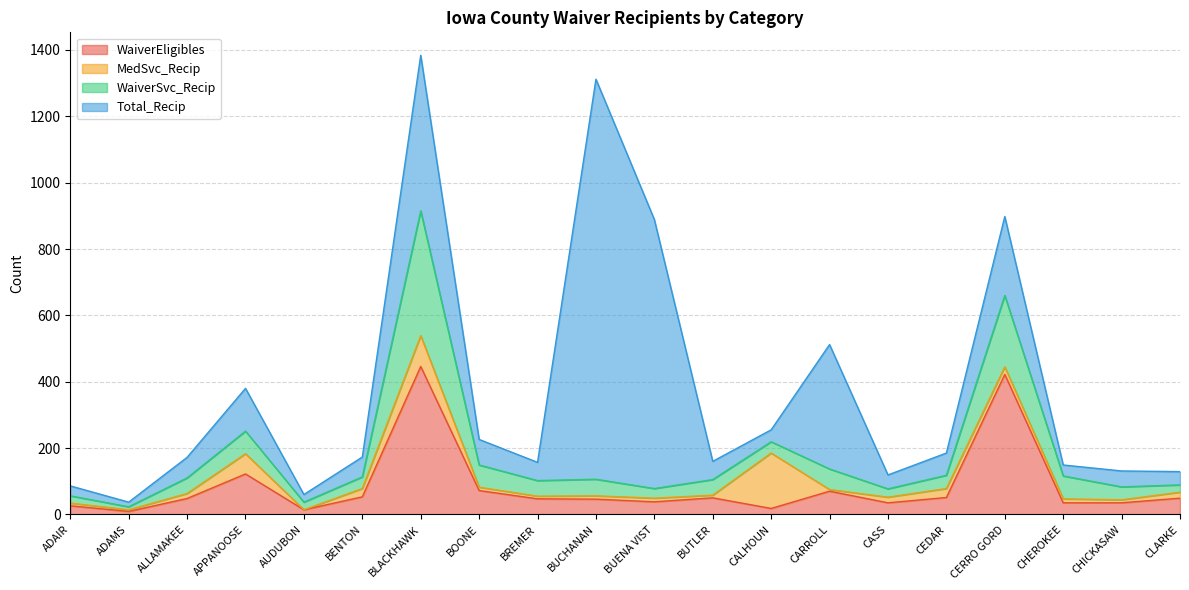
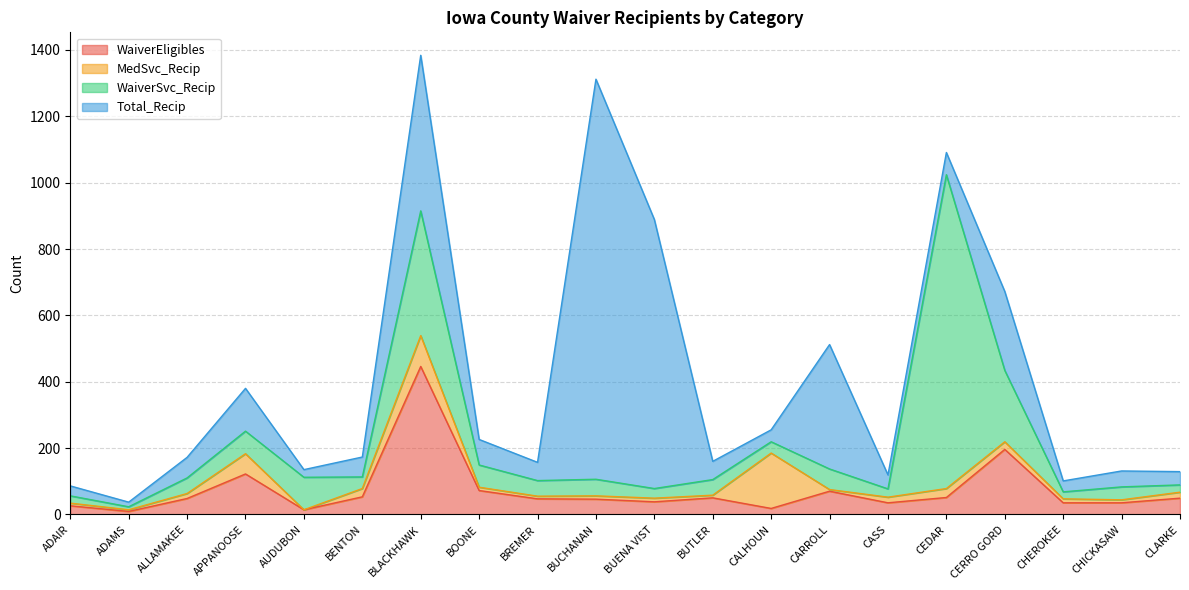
  {
    "WaiverEligibles": {
      "ADAIR": 30,
      "ALLAMAKEE": 50,
      "APPANOOSE": 120,
      "BENTON": 50,
      "BLACKHAWK": 450,
      "BOONE": 70,
      "BREMER": 50,
      "BUCHANAN": 50,
      "BUENA VIST": 40,
      "BUTLER": 50,
      "CALHOUN": 20,
      "CASS": 40,
      "CEDAR": 50,
-     "CERRO GORD": 420,
+     "CERRO GORD": 200,
      "CHEROKEE": 40,
      "CHICKASAW": 40,
      "CLARKE": 50
    },
    "MedSvc_Recip": {
      "ADAIR": 10,
      "ALLAMAKEE": 20,
      "APPANOOSE": 60,
      "BENTON": 30,
      "BLACKHAWK": 90,
      "BOONE": 10,
      "BREMER": 10,
      "BUCHANAN": 10,
      "BUENA VIST": 10,
      "BUTLER": 10,
      "CALHOUN": 170,
      "CASS": 20,
      "CEDAR": 30,
      "CERRO GORD": 20,
      "CHEROKEE": 10,
      "CHICKASAW": 10,
      "CLARKE": 20
    },
    "WaiverSvc_Recip": {
      "ADAIR": 20,
      "ADAMS": 10,
      "ALLAMAKEE": 50,
      "APPANOOSE": 70,
-     "AUDUBON": 20,
+     "AUDUBON": 100,
      "BENTON": 40,
      "BLACKHAWK": 380,
      "BOONE": 70,
      "BREMER": 50,
      "BUCHANAN": 50,
      "BUENA VIST": 30,
      "BUTLER": 50,
      "CALHOUN": 30,
      "CARROLL": 60,
      "CASS": 30,
-     "CEDAR": 40,
+     "CEDAR": 950,
      "CERRO GORD": 220,
-     "CHEROKEE": 70,
+     "CHEROKEE": 20,
      "CHICKASAW": 40,
      "CLARKE": 20
    },
    "Total_Recip": {
      "ADAIR": 30,
      "ADAMS": 10,
      "ALLAMAKEE": 60,
      "APPANOOSE": 130,
      "AUDUBON": 20,
      "BENTON": 60,
      "BLACKHAWK": 470,
      "BOONE": 80,
      "BREMER": 60,
      "BUCHANAN": 1210,
      "BUENA VIST": 810,
      "BUTLER": 60,
      "CALHOUN": 40,
      "CARROLL": 380,
      "CASS": 40,
      "CEDAR": 70,
      "CERRO GORD": 240,
      "CHEROKEE": 30,
      "CHICKASAW": 50,
      "CLARKE": 40
    }
  }
